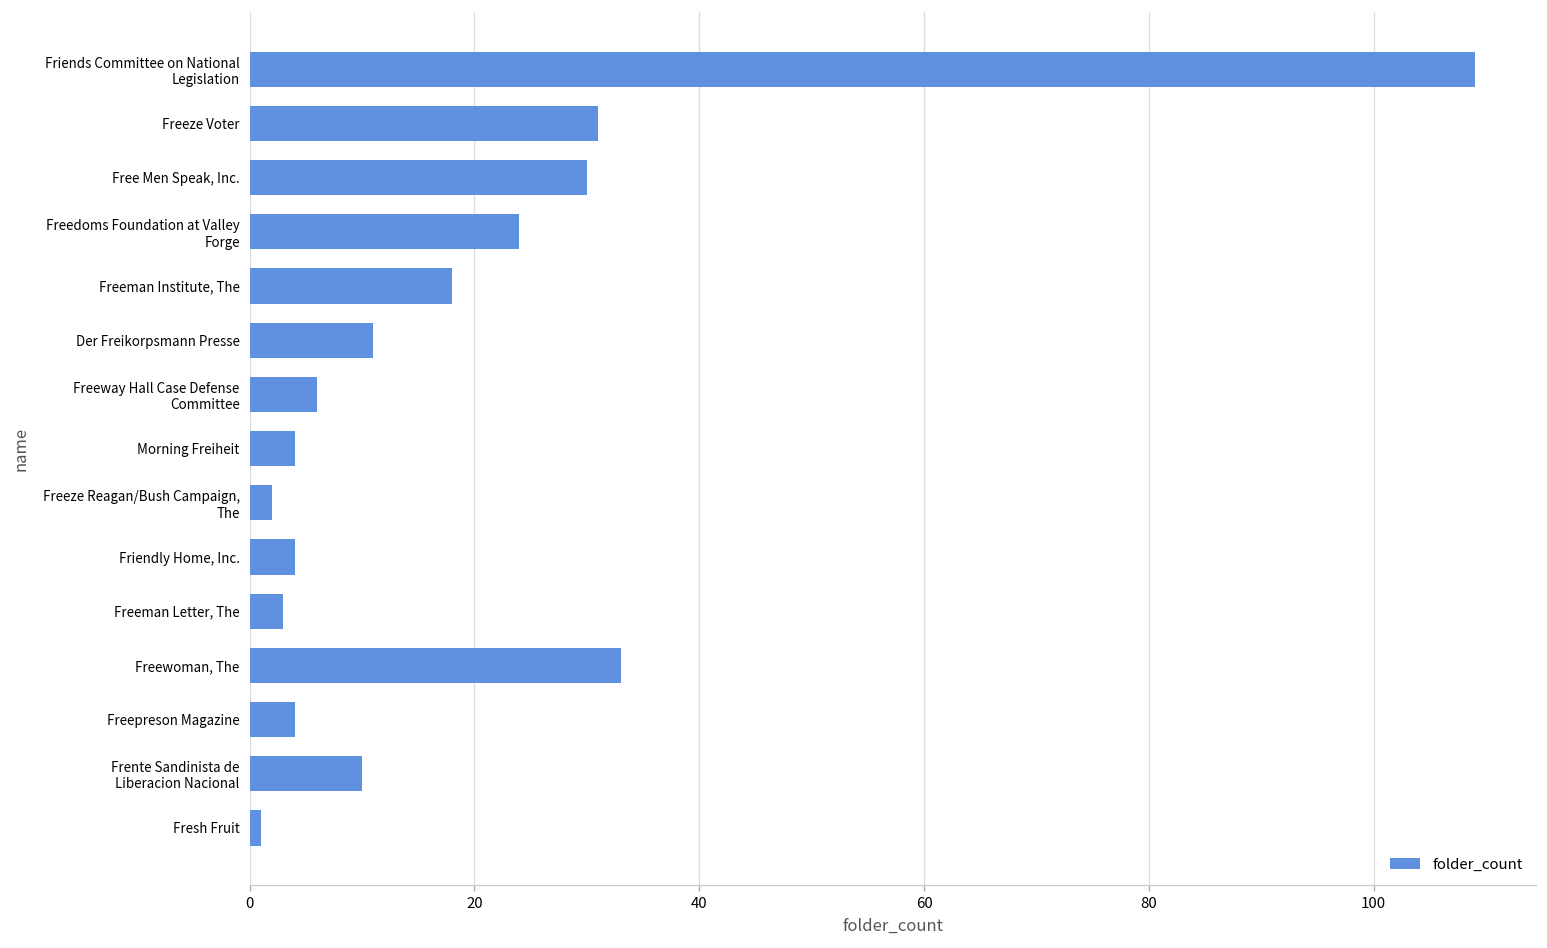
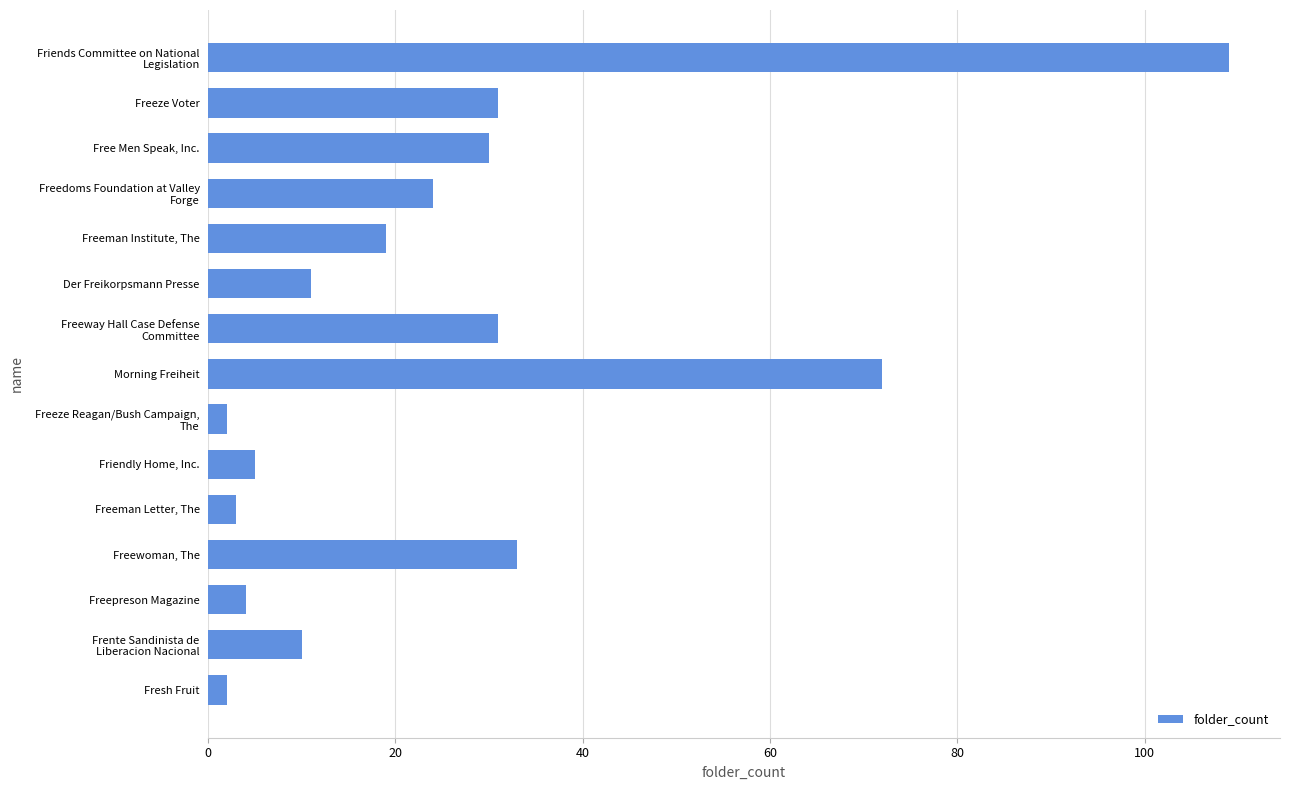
  {
    "Friends Committee on National Legislation": 109,
    "Freeze Voter": 31,
    "Free Men Speak, Inc.": 30,
    "Freedoms Foundation at Valley Forge": 24,
-   "Freeman Institute, The": 18,
+   "Freeman Institute, The": 19,
    "Der Freikorpsmann Presse": 11,
-   "Freeway Hall Case Defense Committee": 6,
-   "Morning Freiheit": 4,
+   "Freeway Hall Case Defense Committee": 31,
+   "Morning Freiheit": 72,
    "Freeze Reagan/Bush Campaign, The": 2,
-   "Friendly Home, Inc.": 4,
+   "Friendly Home, Inc.": 5,
    "Freeman Letter, The": 3,
    "Freewoman, The": 33,
    "Freepreson Magazine": 4,
    "Frente Sandinista de Liberacion Nacional": 10,
-   "Fresh Fruit": 1
+   "Fresh Fruit": 2
  }
